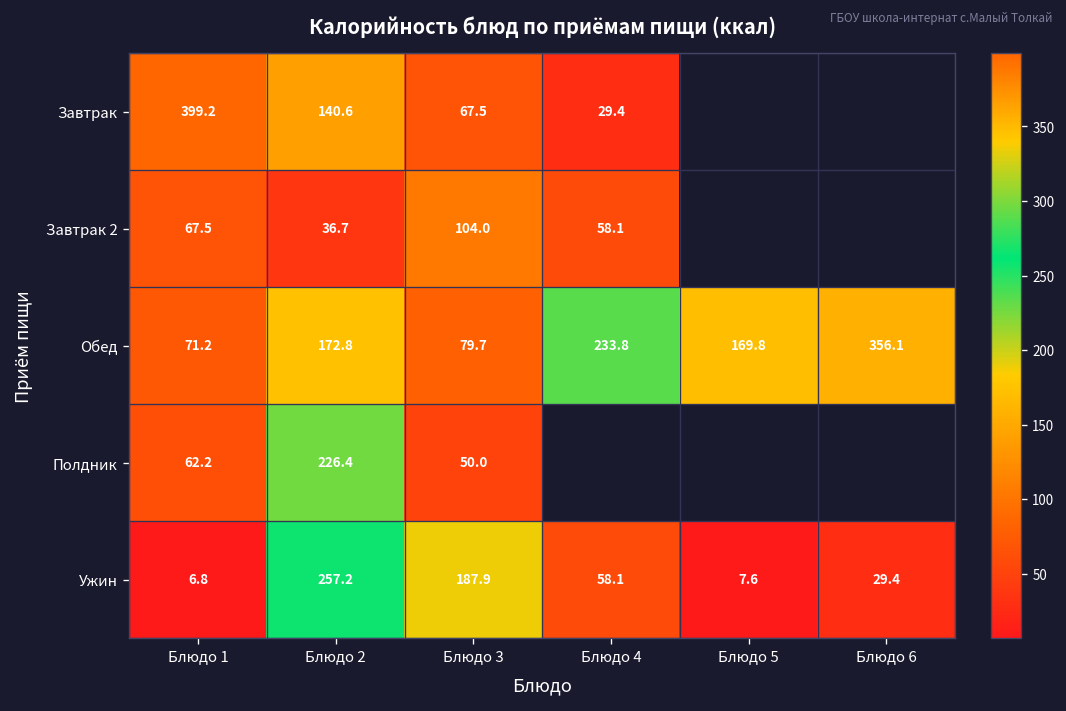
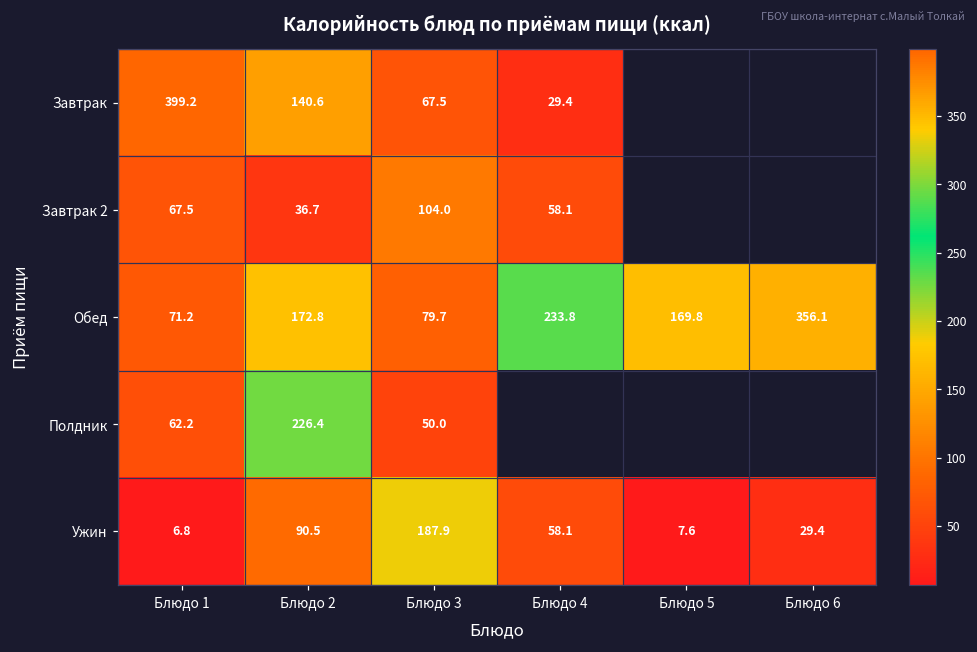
  {
    "Завтрак": {
      "Блюдо 1": 399.2,
      "Блюдо 2": 140.6,
      "Блюдо 3": 67.5,
      "Блюдо 4": 29.4
    },
    "Завтрак 2": {
      "Блюдо 1": 67.5,
      "Блюдо 2": 36.7,
      "Блюдо 3": 104.0,
      "Блюдо 4": 58.1
    },
    "Обед": {
      "Блюдо 1": 71.2,
      "Блюдо 2": 172.8,
      "Блюдо 3": 79.7,
      "Блюдо 4": 233.8,
      "Блюдо 5": 169.8,
      "Блюдо 6": 356.1
    },
    "Полдник": {
      "Блюдо 1": 62.2,
      "Блюдо 2": 226.4,
      "Блюдо 3": 50.0
    },
    "Ужин": {
      "Блюдо 1": 6.8,
-     "Блюдо 2": 257.2,
+     "Блюдо 2": 90.5,
      "Блюдо 3": 187.9,
      "Блюдо 4": 58.1,
      "Блюдо 5": 7.6,
      "Блюдо 6": 29.4
    }
  }
